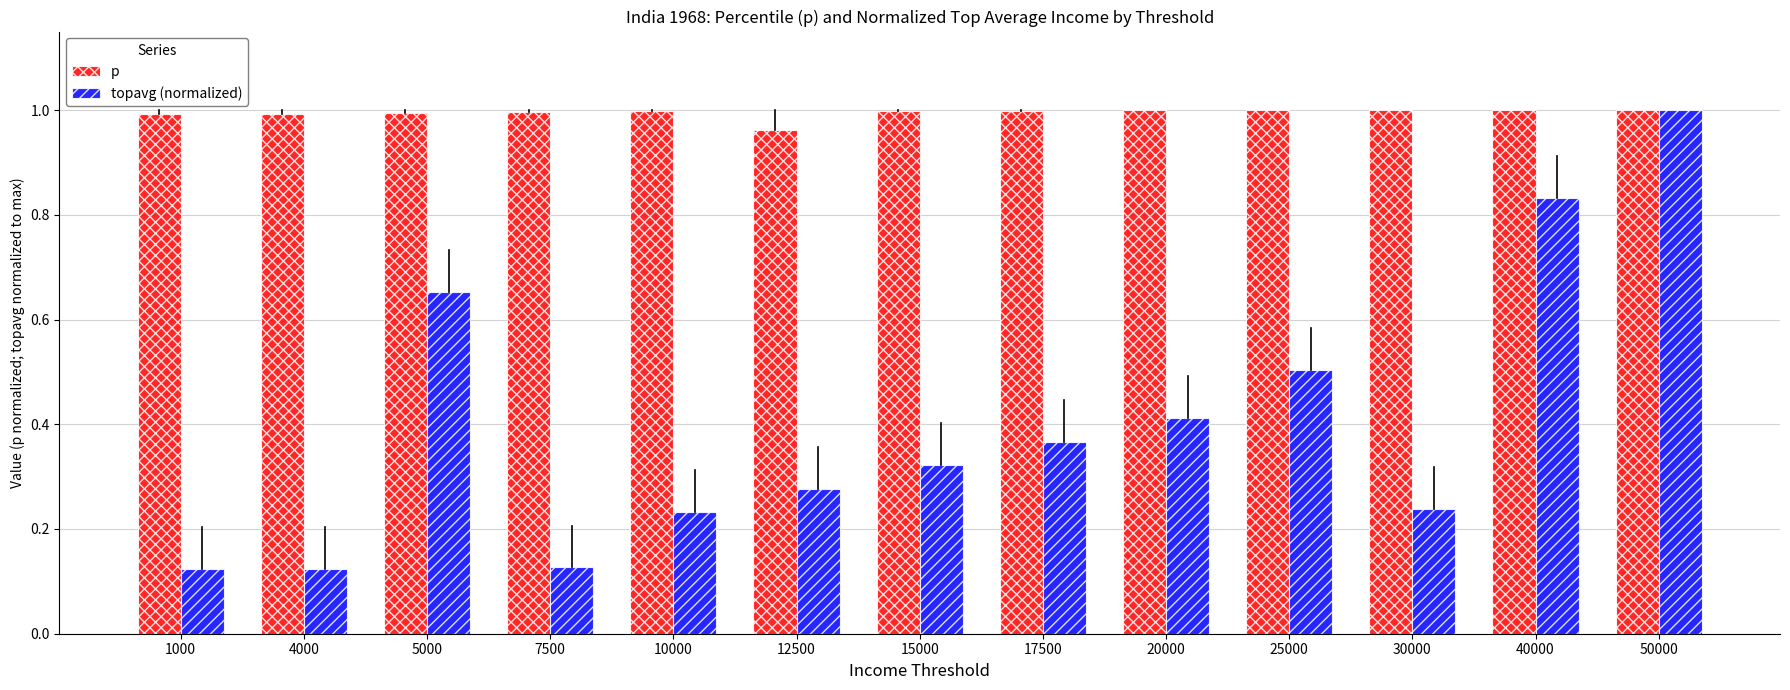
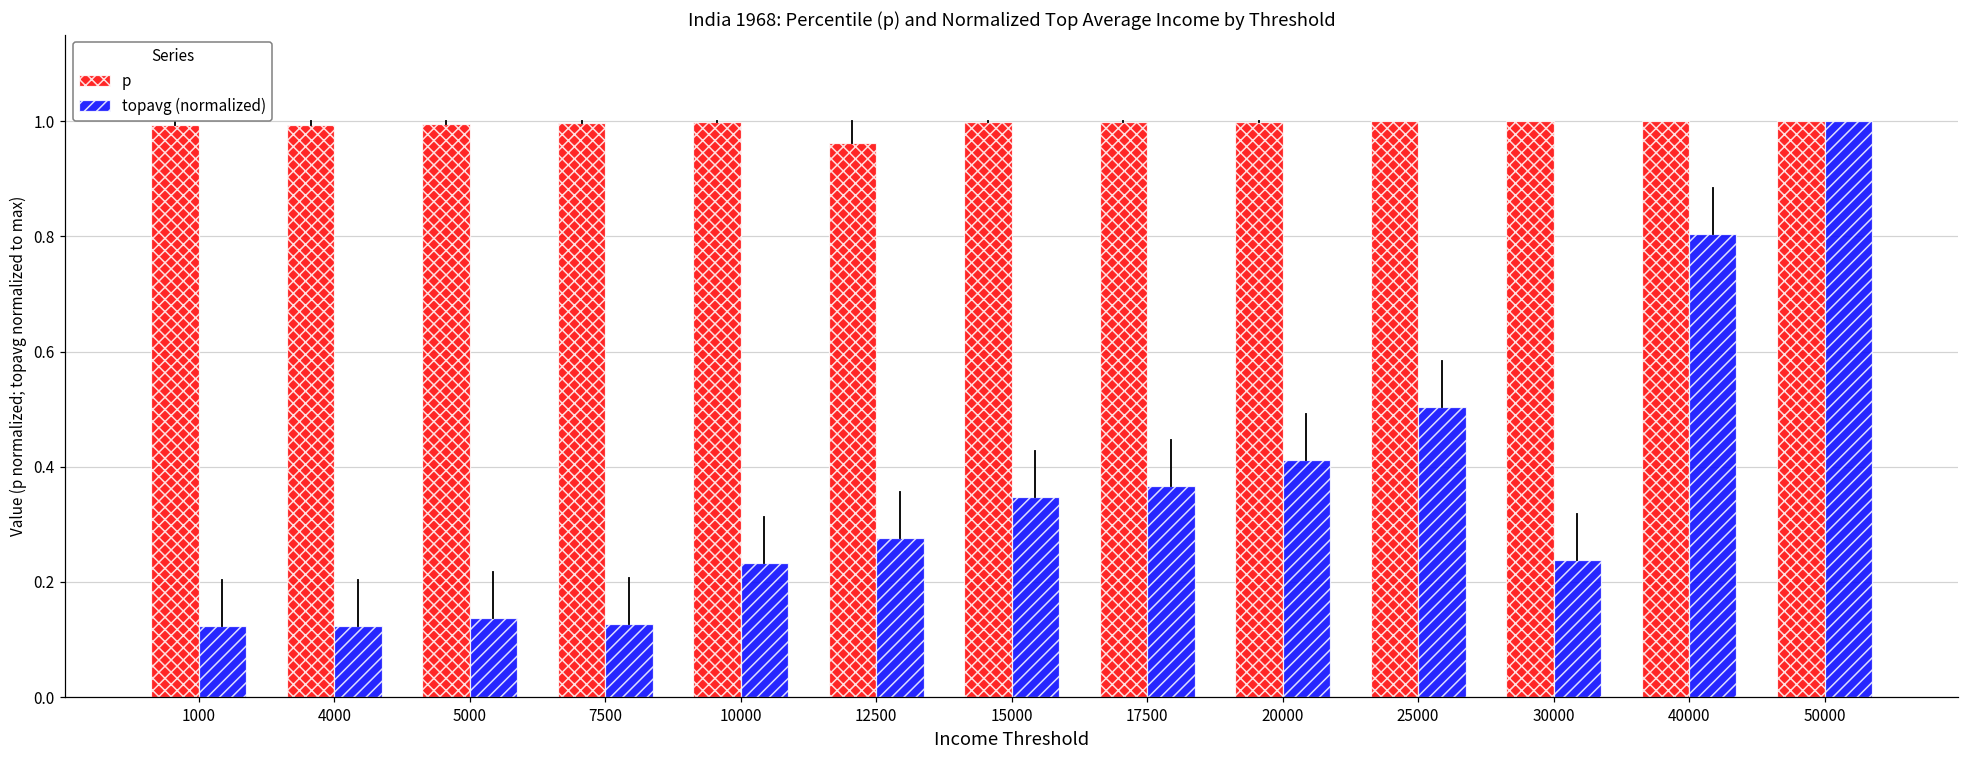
  {
    "p": {
      "1000": 0.99,
      "4000": 0.99,
      "5000": 0.99,
      "7500": 1.00,
      "10000": 1.00,
      "12500": 0.96,
      "15000": 1.00,
      "17500": 1.00,
      "20000": 1.00,
      "25000": 1.00,
      "30000": 1.00,
      "40000": 1.00,
      "50000": 1.00
    },
    "topavg (normalized)": {
      "1000": 0.12,
      "4000": 0.12,
-     "5000": 0.65,
+     "5000": 0.14,
      "7500": 0.13,
      "10000": 0.23,
      "12500": 0.28,
-     "15000": 0.32,
+     "15000": 0.35,
      "17500": 0.37,
      "20000": 0.41,
      "25000": 0.50,
      "30000": 0.24,
-     "40000": 0.83,
+     "40000": 0.80,
      "50000": 1.00
    }
  }
